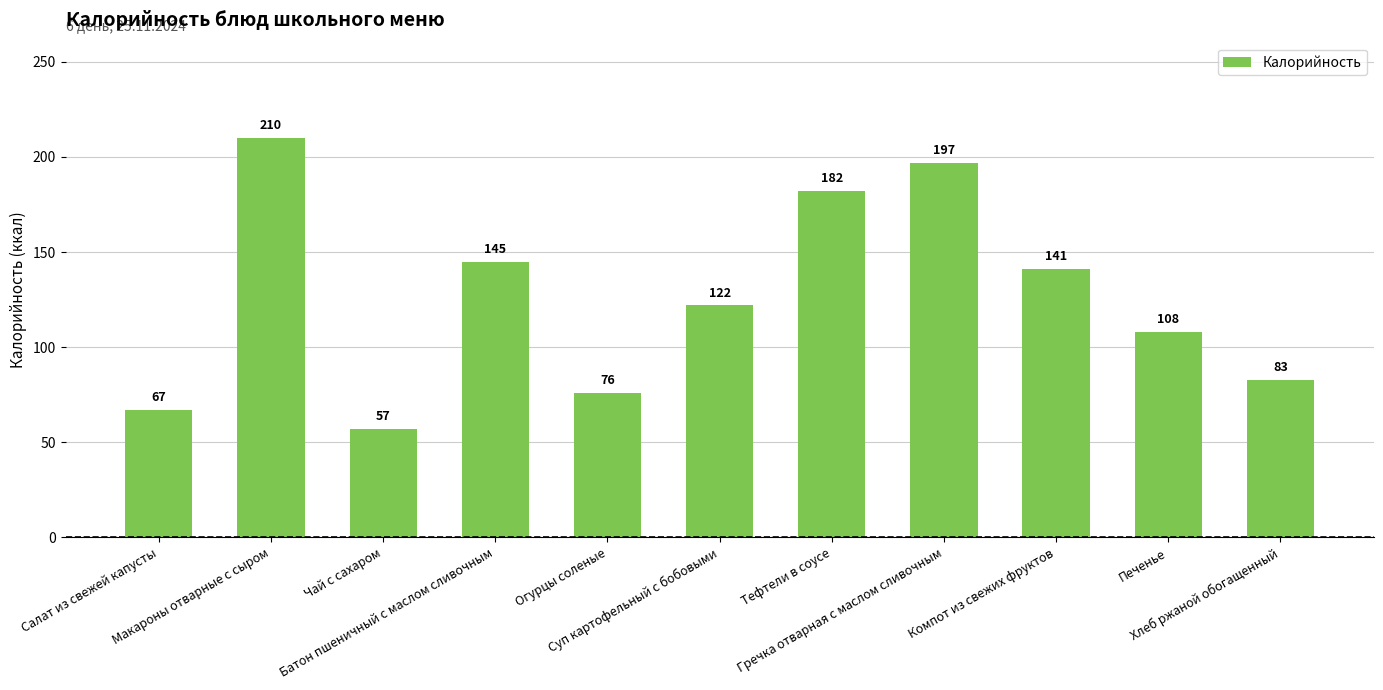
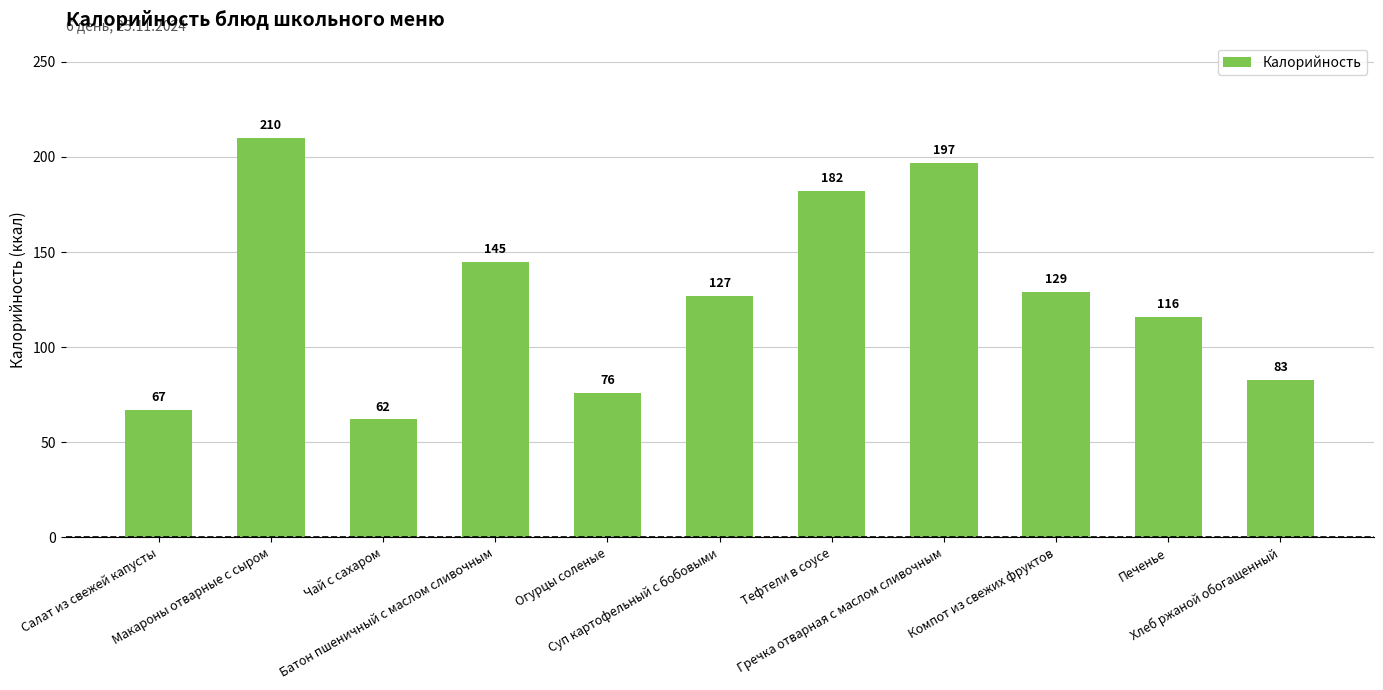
  {
    "Салат из свежей капусты": 67,
    "Макароны отварные с сыром": 210,
-   "Чай с сахаром": 57,
+   "Чай с сахаром": 62,
    "Батон пшеничный с маслом сливочным": 145,
    "Огурцы соленые": 76,
-   "Суп картофельный с бобовыми": 122,
+   "Суп картофельный с бобовыми": 127,
    "Тефтели в соусе": 182,
    "Гречка отварная с маслом сливочным": 197,
-   "Компот из свежих фруктов": 141,
-   "Печенье": 108,
+   "Компот из свежих фруктов": 129,
+   "Печенье": 116,
    "Хлеб ржаной обогащенный": 83
  }
